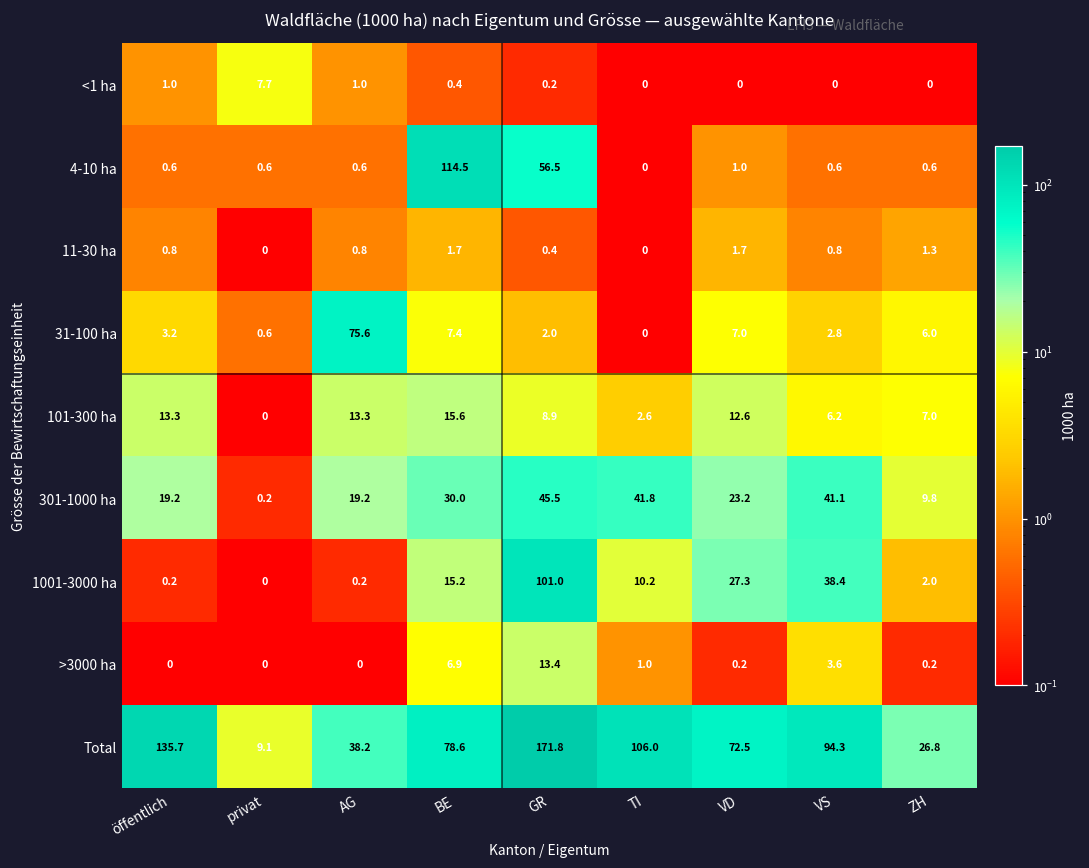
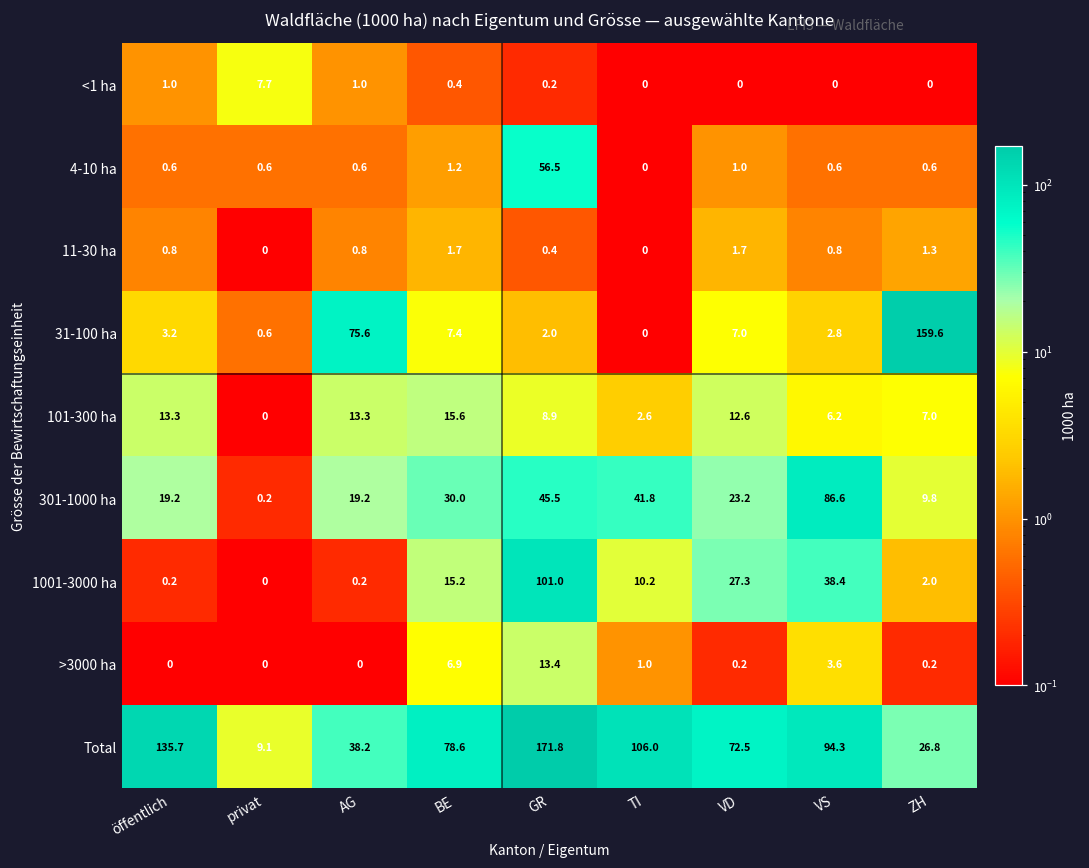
  {
    "<1 ha": {
      "öffentlich": 1.0,
      "privat": 7.7,
      "AG": 1.0,
      "BE": 0.4,
      "GR": 0.2,
      "TI": 0,
      "VD": 0,
      "VS": 0,
      "ZH": 0
    },
    "4-10 ha": {
      "öffentlich": 0.6,
      "privat": 0.6,
      "AG": 0.6,
-     "BE": 114.5,
+     "BE": 1.2,
      "GR": 56.5,
      "TI": 0,
      "VD": 1.0,
      "VS": 0.6,
      "ZH": 0.6
    },
    "11-30 ha": {
      "öffentlich": 0.8,
      "privat": 0,
      "AG": 0.8,
      "BE": 1.7,
      "GR": 0.4,
      "TI": 0,
      "VD": 1.7,
      "VS": 0.8,
      "ZH": 1.3
    },
    "31-100 ha": {
      "öffentlich": 3.2,
      "privat": 0.6,
      "AG": 75.6,
      "BE": 7.4,
      "GR": 2.0,
      "TI": 0,
      "VD": 7.0,
      "VS": 2.8,
-     "ZH": 6.0
+     "ZH": 159.6
    },
    "101-300 ha": {
      "öffentlich": 13.3,
      "privat": 0,
      "AG": 13.3,
      "BE": 15.6,
      "GR": 8.9,
      "TI": 2.6,
      "VD": 12.6,
      "VS": 6.2,
      "ZH": 7.0
    },
    "301-1000 ha": {
      "öffentlich": 19.2,
      "privat": 0.2,
      "AG": 19.2,
      "BE": 30.0,
      "GR": 45.5,
      "TI": 41.8,
      "VD": 23.2,
-     "VS": 41.1,
+     "VS": 86.6,
      "ZH": 9.8
    },
    "1001-3000 ha": {
      "öffentlich": 0.2,
      "privat": 0,
      "AG": 0.2,
      "BE": 15.2,
      "GR": 101.0,
      "TI": 10.2,
      "VD": 27.3,
      "VS": 38.4,
      "ZH": 2.0
    },
    ">3000 ha": {
      "öffentlich": 0,
      "privat": 0,
      "AG": 0,
      "BE": 6.9,
      "GR": 13.4,
      "TI": 1.0,
      "VD": 0.2,
      "VS": 3.6,
      "ZH": 0.2
    },
    "Total": {
      "öffentlich": 135.7,
      "privat": 9.1,
      "AG": 38.2,
      "BE": 78.6,
      "GR": 171.8,
      "TI": 106.0,
      "VD": 72.5,
      "VS": 94.3,
      "ZH": 26.8
    }
  }
